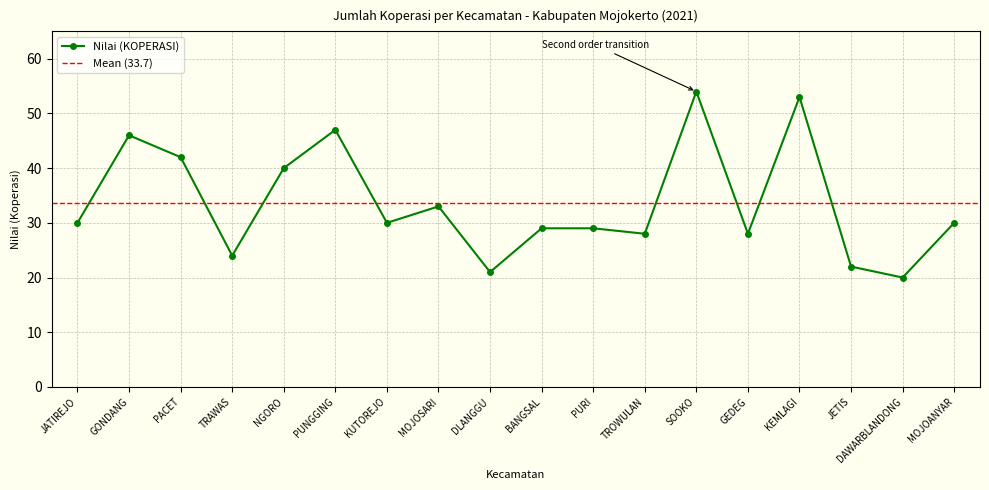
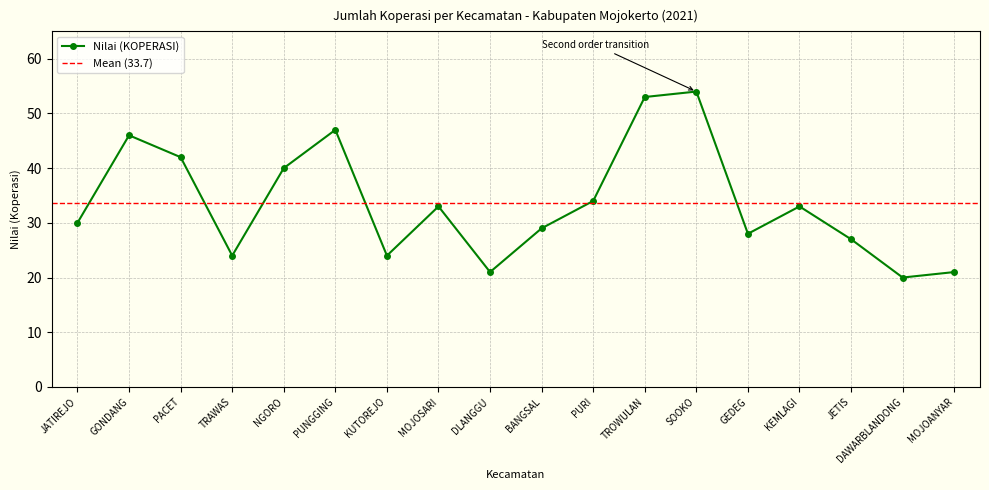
  {
    "JATIREJO": 30,
    "GONDANG": 46,
    "PACET": 42,
    "TRAWAS": 24,
    "NGORO": 40,
    "PUNGGING": 47,
-   "KUTOREJO": 30,
+   "KUTOREJO": 24,
    "MOJOSARI": 33,
    "DLANGGU": 21,
    "BANGSAL": 29,
-   "PURI": 29,
-   "TROWULAN": 28,
+   "PURI": 34,
+   "TROWULAN": 53,
    "SOOKO": 54,
    "GEDEG": 28,
-   "KEMLAGI": 53,
-   "JETIS": 22,
+   "KEMLAGI": 33,
+   "JETIS": 27,
    "DAWARBLANDONG": 20,
-   "MOJOANYAR": 30
+   "MOJOANYAR": 21
  }
